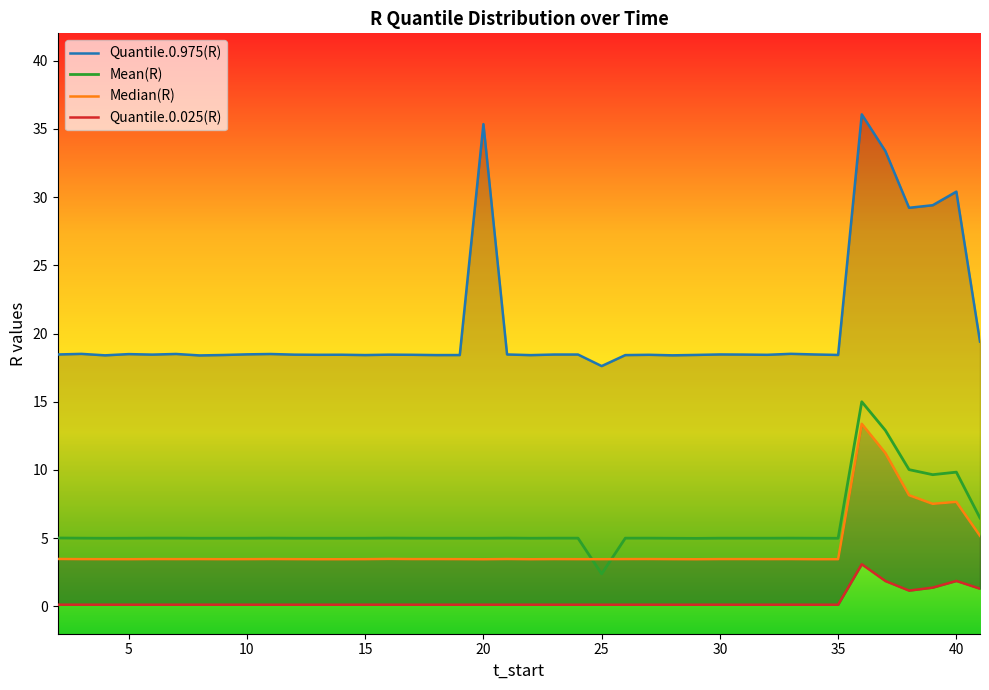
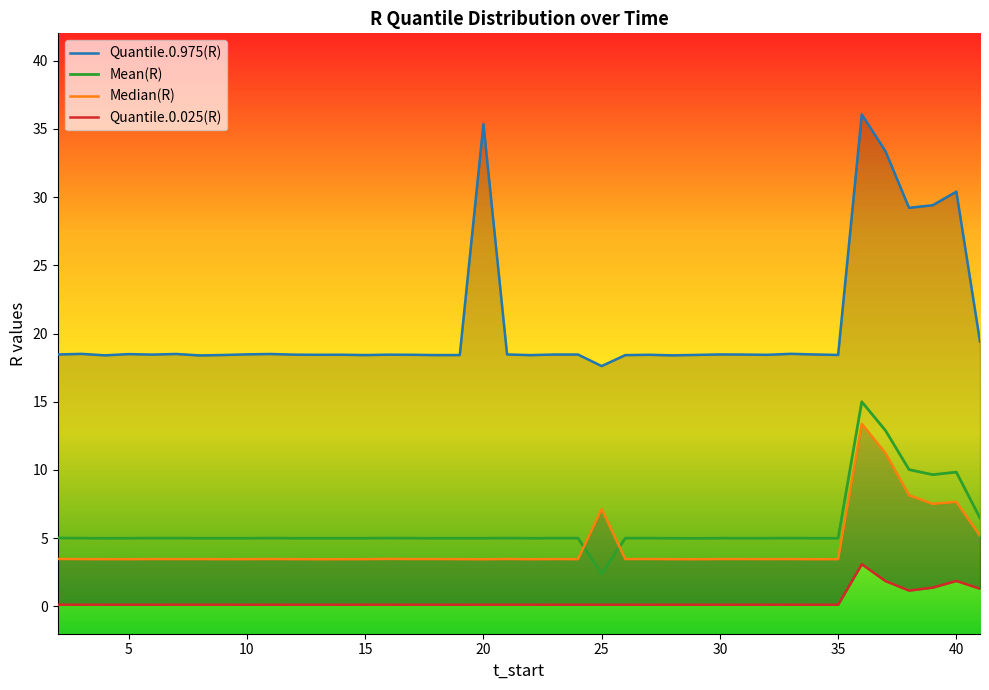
  {
    "Quantile.0.975(R)": {
      "5": 18.5,
      "10": 18.5,
      "15": 18.4,
      "20": 35.3,
      "25": 17.6,
      "30": 18.5,
      "35": 18.4,
      "40": 30.4
    },
    "Mean(R)": {
      "5": 5.0,
      "10": 5.0,
      "15": 5.0,
      "20": 5.0,
      "25": 2.4,
      "30": 5.0,
      "35": 5.0,
      "40": 9.8
    },
    "Median(R)": {
      "5": 3.5,
      "10": 3.5,
      "15": 3.5,
      "20": 3.5,
-     "25": 3.5,
+     "25": 7.1,
      "30": 3.5,
      "35": 3.5,
      "40": 7.7
    },
    "Quantile.0.025(R)": {
      "5": 0.1,
      "10": 0.1,
      "15": 0.1,
      "20": 0.1,
      "25": 0.1,
      "30": 0.1,
      "35": 0.1,
      "40": 1.9
    }
  }
